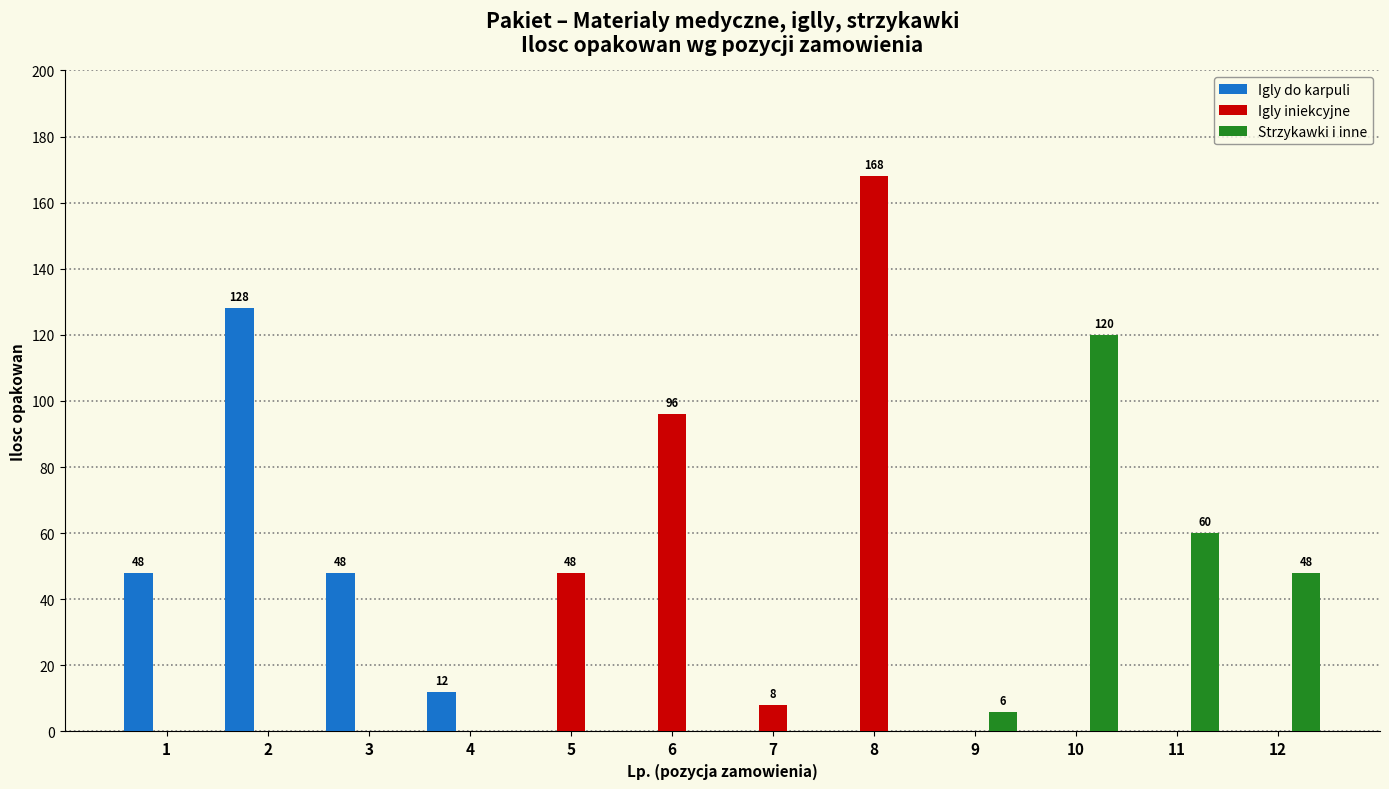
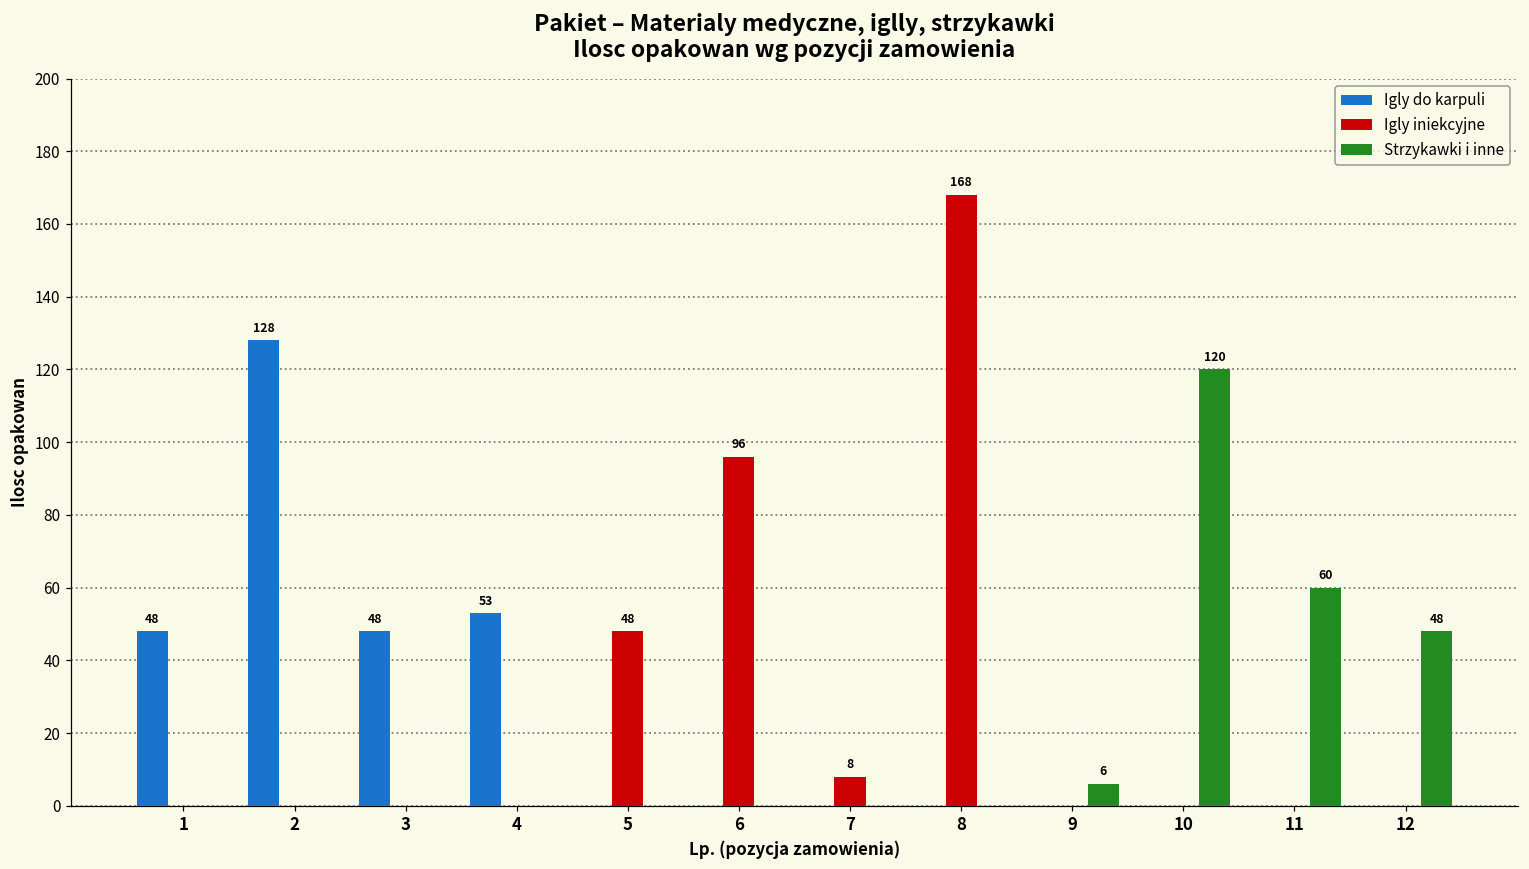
  {
    "Igly do karpuli": {
      "1": 48,
      "2": 128,
      "3": 48,
-     "4": 12
+     "4": 53
    },
    "Igly iniekcyjne": {
      "5": 48,
      "6": 96,
      "7": 8,
      "8": 168
    },
    "Strzykawki i inne": {
      "9": 6,
      "10": 120,
      "11": 60,
      "12": 48
    }
  }
